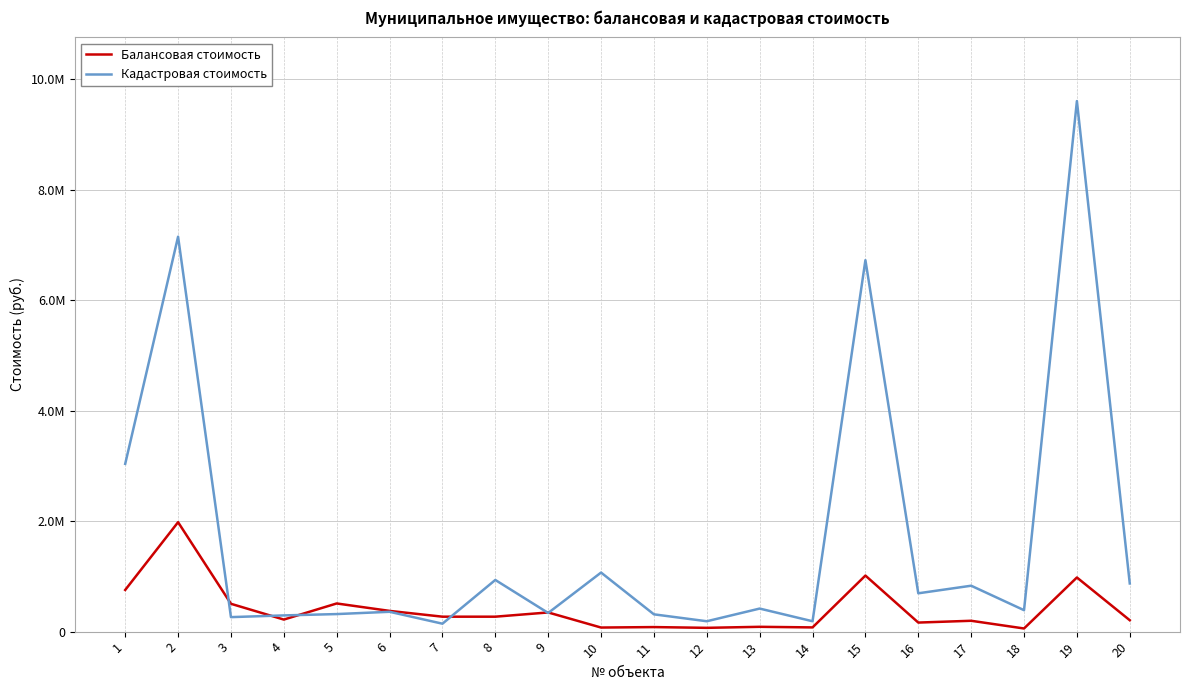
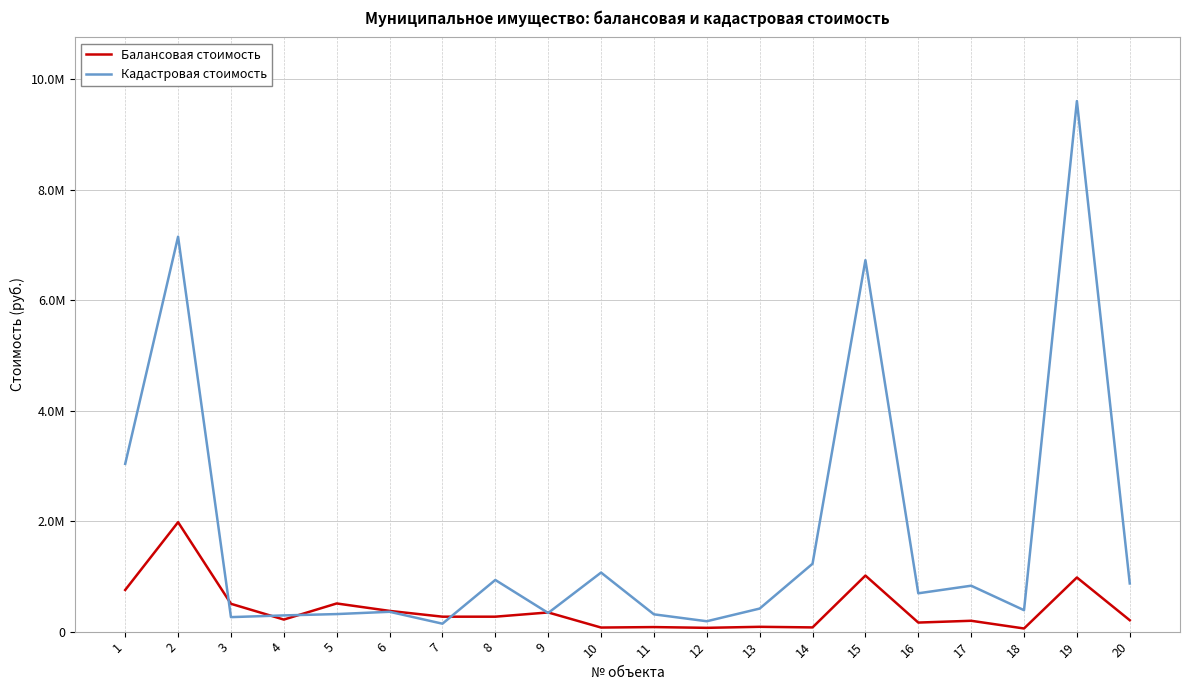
  {
    "Балансовая стоимость": {
      "1": "0.8М",
      "2": "2.0М",
      "3": "0.5М",
      "4": "0.2М",
      "5": "0.5М",
      "7": "0.3М",
      "8": "0.3М",
      "10": "0.1М",
      "11": "0.1М",
      "12": "0.1М",
      "13": "0.1М",
      "14": "0.1М",
      "15": "1.0М",
      "16": "0.2М",
      "17": "0.2М",
      "18": "0.1М",
      "19": "1.0М",
      "20": "0.2М"
    },
    "Кадастровая стоимость": {
      "1": "3.0М",
      "2": "7.1М",
      "3": "0.3М",
      "4": "0.3М",
      "5": "0.3М",
      "7": "0.1М",
      "8": "0.9М",
      "10": "1.1М",
      "11": "0.3М",
      "12": "0.2М",
      "13": "0.4М",
-     "14": "0.2М",
+     "14": "1.2М",
      "15": "6.7М",
      "16": "0.7М",
      "17": "0.8М",
      "18": "0.4М",
      "19": "9.6М",
      "20": "0.9М"
    }
  }
